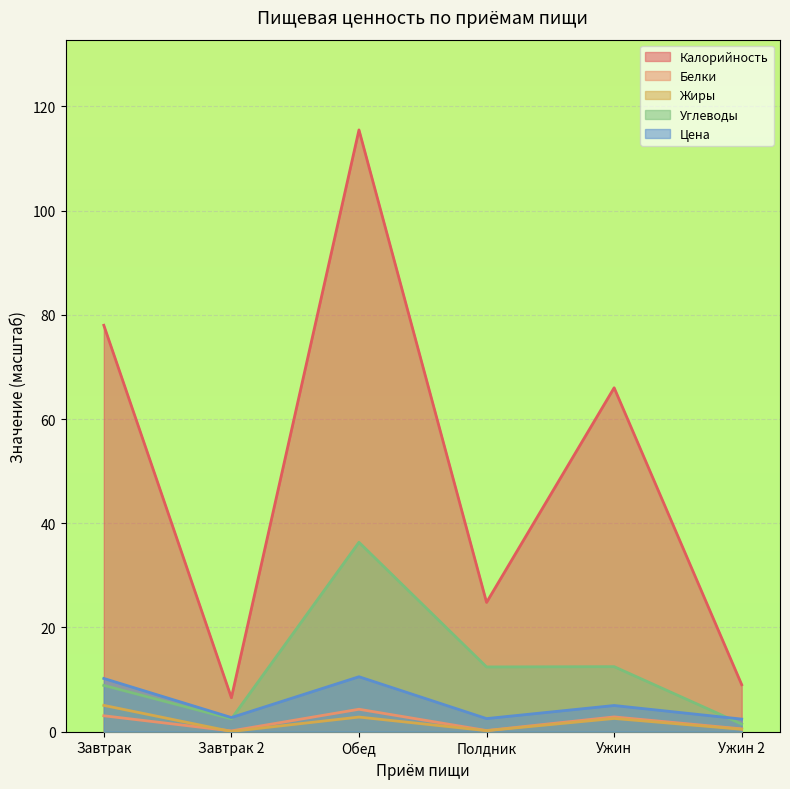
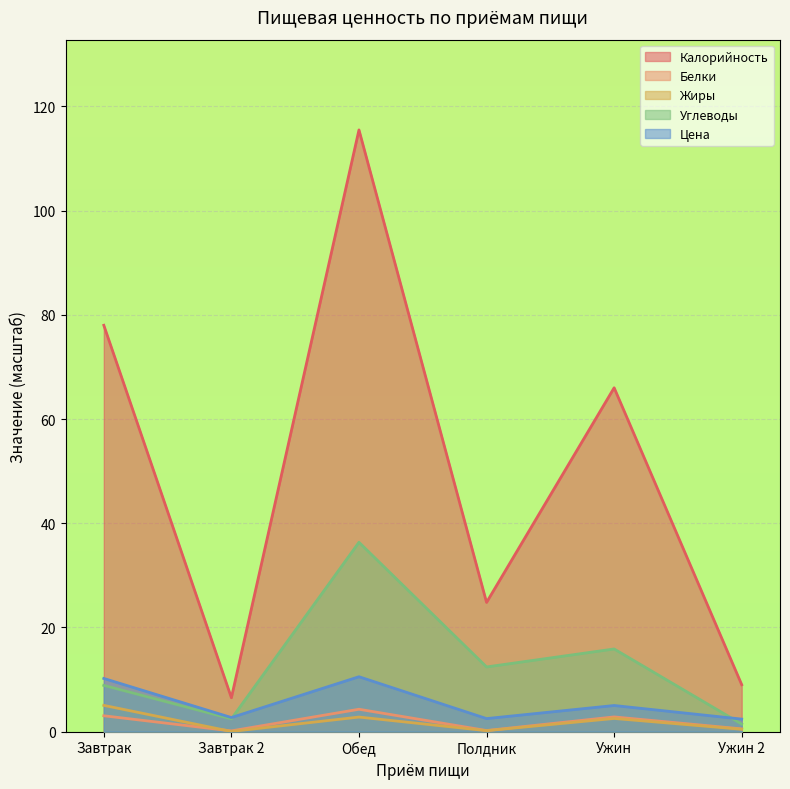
  {
    "Углеводы": {
      "Завтрак": 9,
      "Обед": 36,
      "Полдник": 12,
-     "Ужин": 12,
+     "Ужин": 16,
      "Ужин 2": 1
    },
    "Цена": {
      "Завтрак": 10,
      "Обед": 11,
      "Полдник": 3,
      "Ужин": 5,
      "Ужин 2": 2
    }
  }
